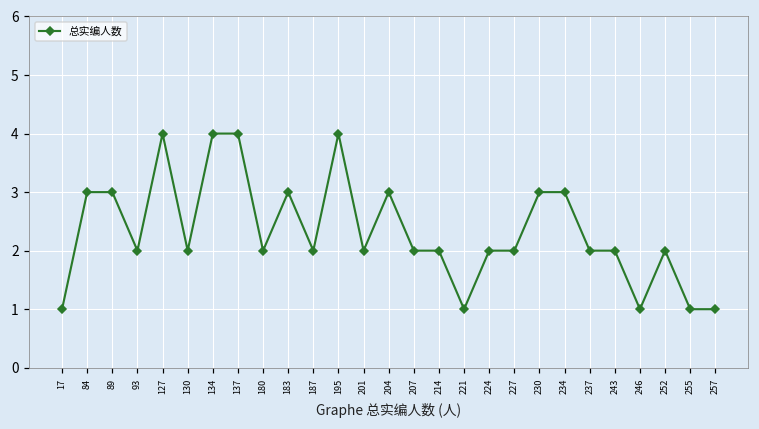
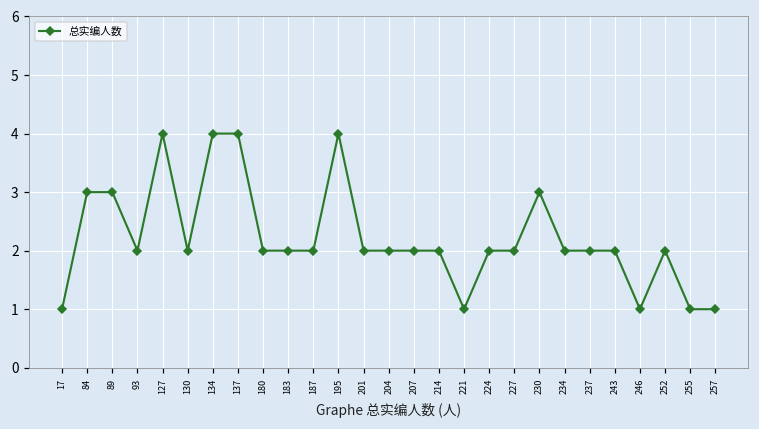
  {
    "17": 1,
    "84": 3,
    "89": 3,
    "93": 2,
    "127": 4,
    "130": 2,
    "134": 4,
    "137": 4,
    "180": 2,
-   "183": 3,
+   "183": 2,
    "187": 2,
    "195": 4,
    "201": 2,
-   "204": 3,
+   "204": 2,
    "207": 2,
    "214": 2,
    "221": 1,
    "224": 2,
    "227": 2,
    "230": 3,
-   "234": 3,
+   "234": 2,
    "237": 2,
    "243": 2,
    "246": 1,
    "252": 2,
    "255": 1,
    "257": 1
  }
